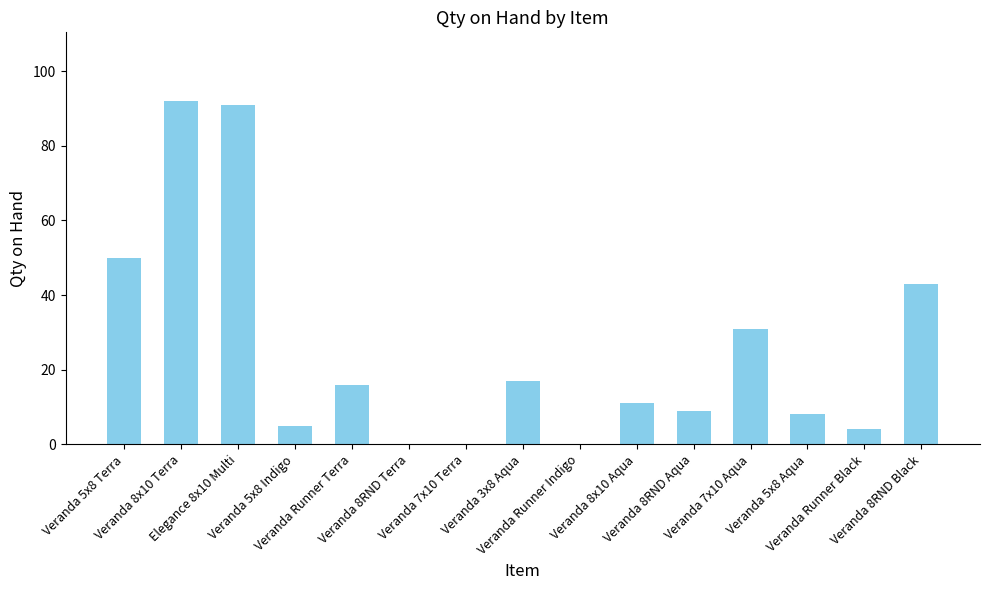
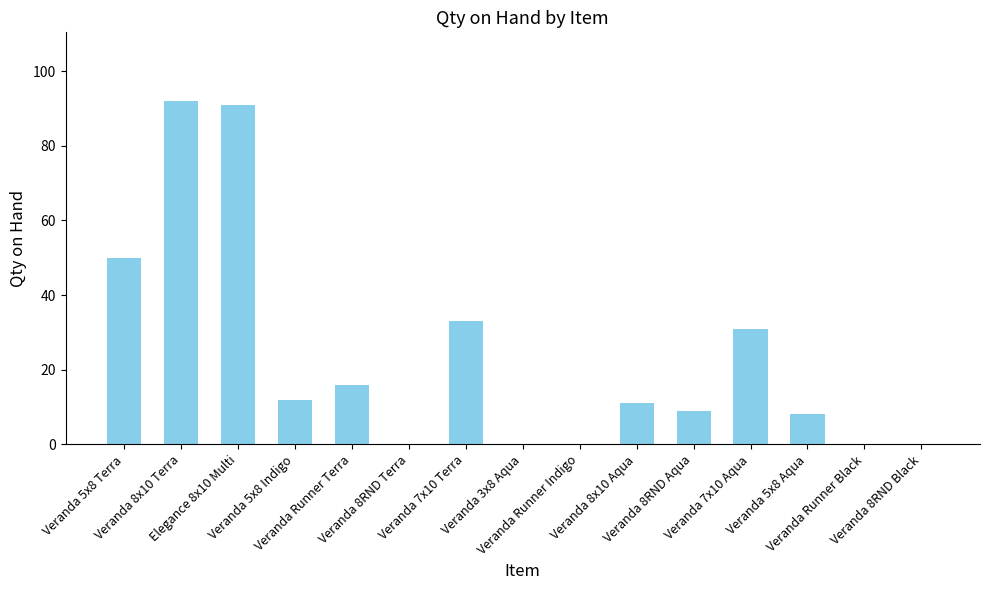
  {
    "Veranda 5x8 Terra": 50,
    "Veranda 8x10 Terra": 92,
    "Elegance 8x10 Multi": 91,
-   "Veranda 5x8 Indigo": 5,
+   "Veranda 5x8 Indigo": 12,
    "Veranda Runner Terra": 16,
    "Veranda 8RND Terra": 0,
-   "Veranda 7x10 Terra": 0,
-   "Veranda 3x8 Aqua": 17,
+   "Veranda 7x10 Terra": 33,
+   "Veranda 3x8 Aqua": 0,
    "Veranda Runner Indigo": 0,
    "Veranda 8x10 Aqua": 11,
    "Veranda 8RND Aqua": 9,
    "Veranda 7x10 Aqua": 31,
    "Veranda 5x8 Aqua": 8,
-   "Veranda Runner Black": 4,
-   "Veranda 8RND Black": 43
+   "Veranda Runner Black": 0,
+   "Veranda 8RND Black": 0
  }
